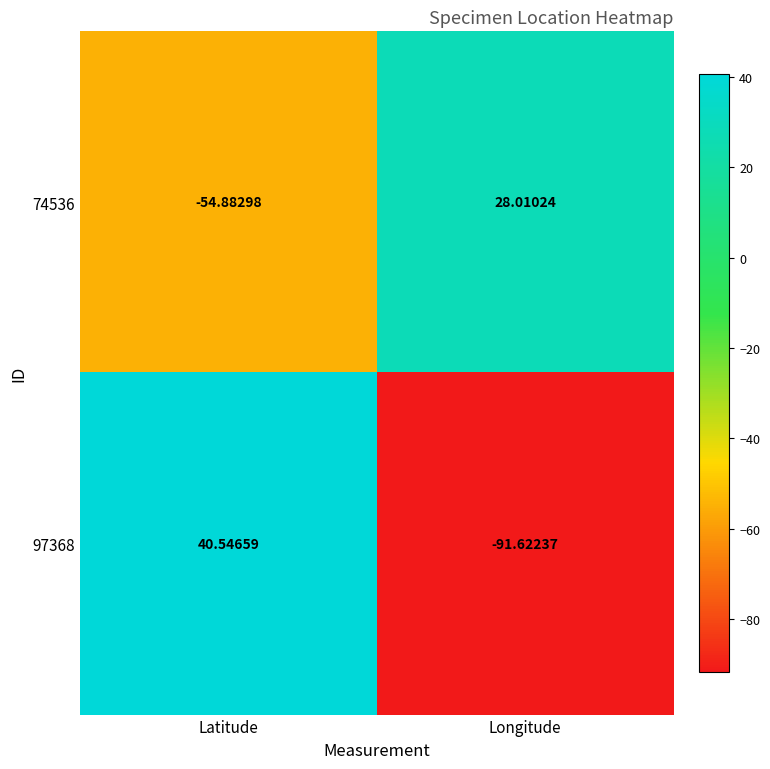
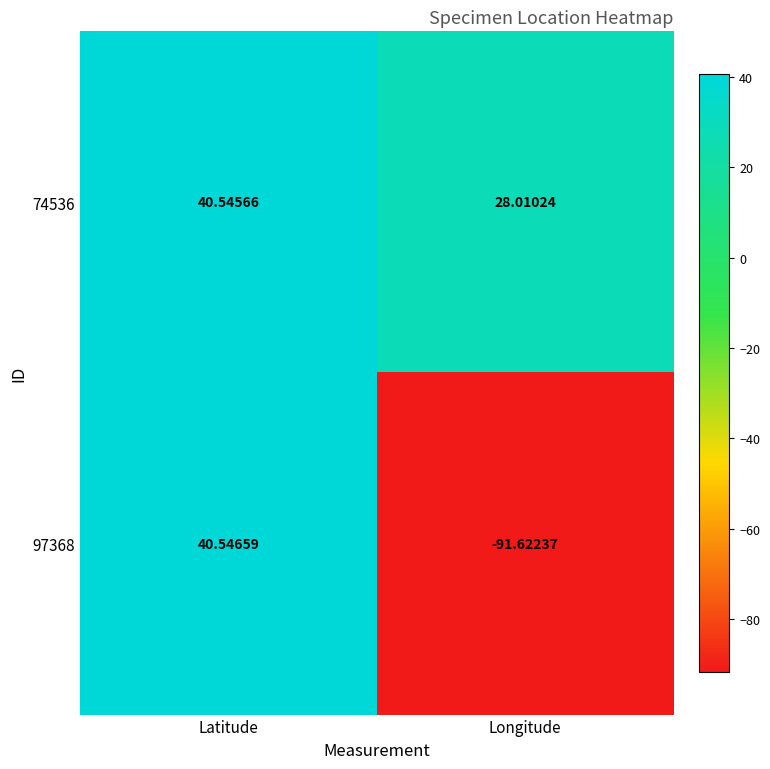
  {
    "74536": {
-     "Latitude": -54.88298,
+     "Latitude": 40.54566,
      "Longitude": 28.01024
    },
    "97368": {
      "Latitude": 40.54659,
      "Longitude": -91.62237
    }
  }
